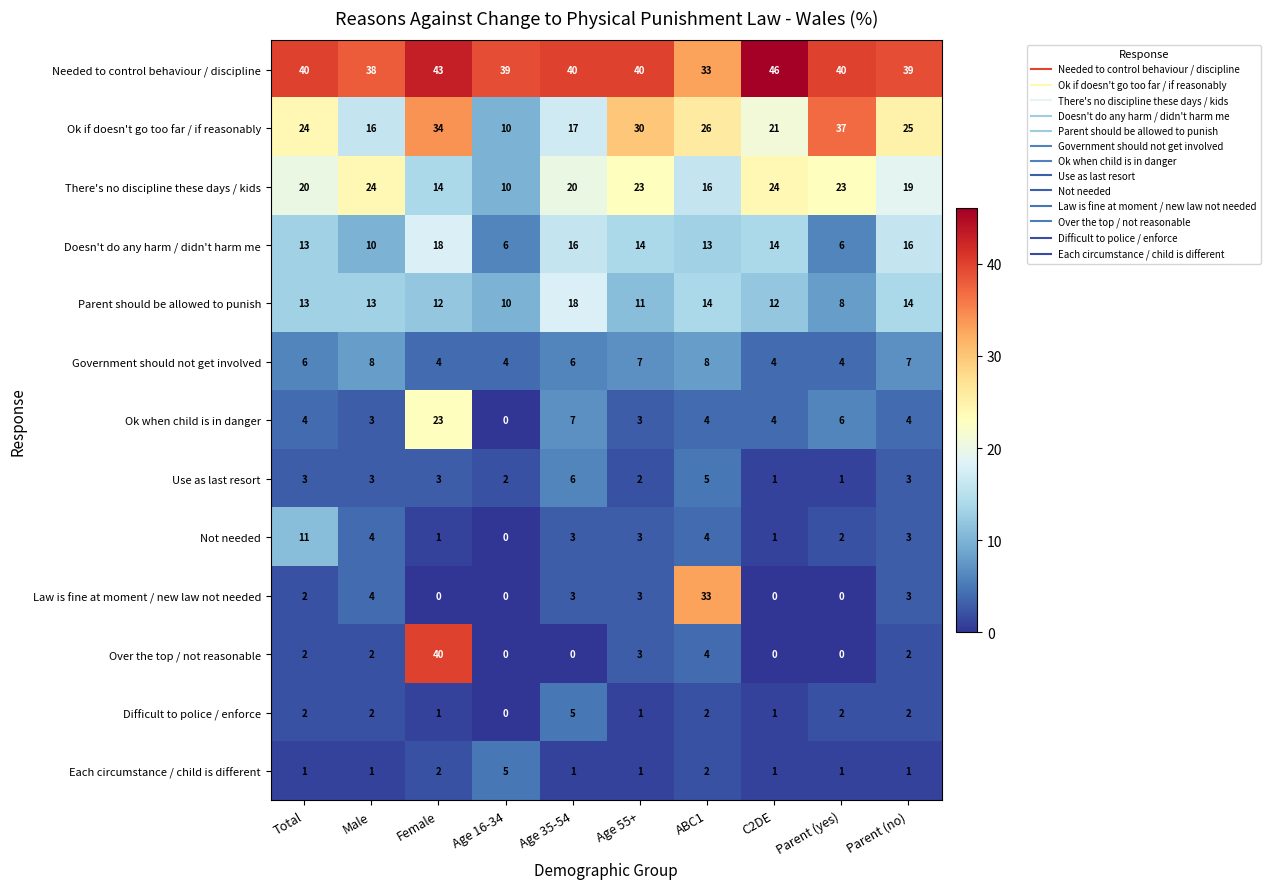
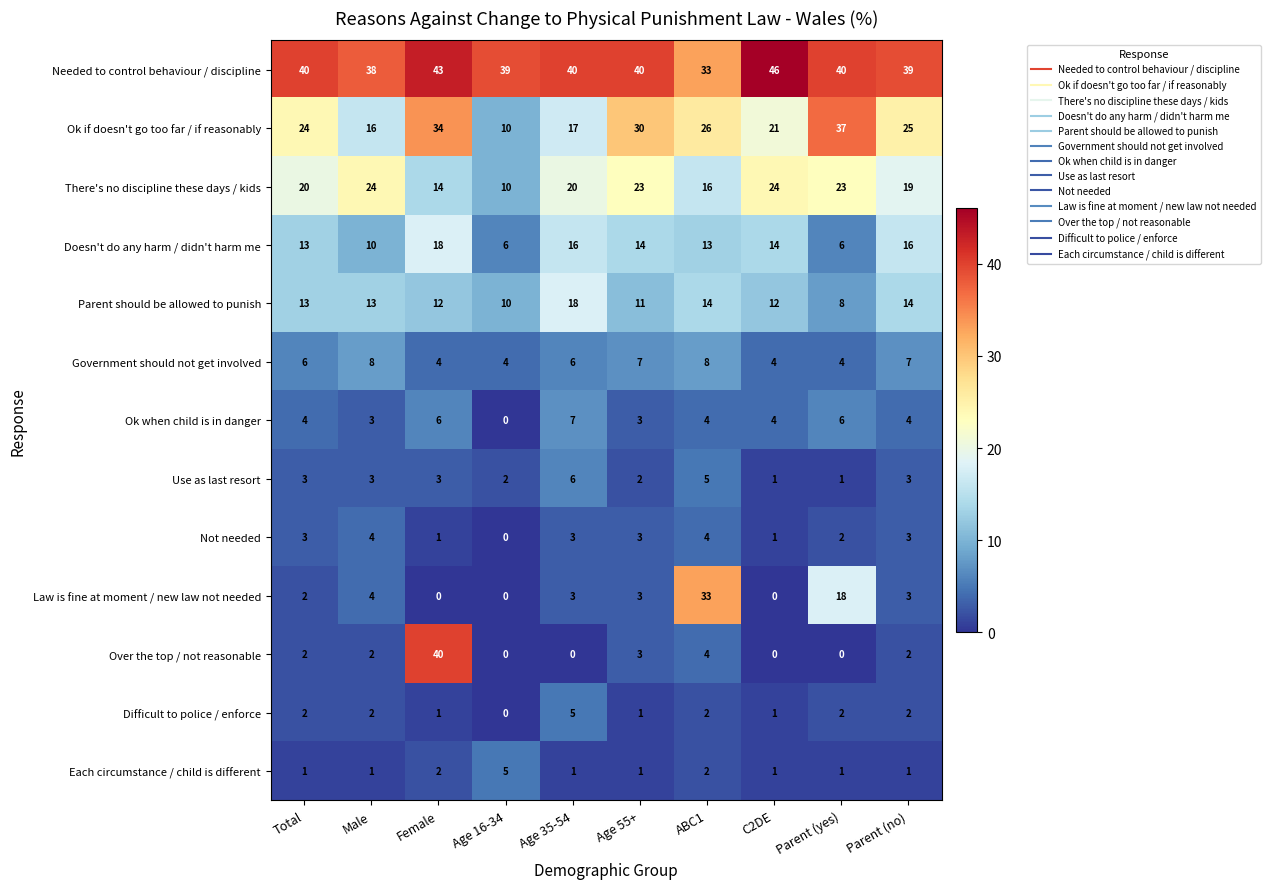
  {
    "Needed to control behaviour / discipline": {
      "Total": 40,
      "Male": 38,
      "Female": 43,
      "Age 16-34": 39,
      "Age 35-54": 40,
      "Age 55+": 40,
      "ABC1": 33,
      "C2DE": 46,
      "Parent (yes)": 40,
      "Parent (no)": 39
    },
    "Ok if doesn't go too far / if reasonably": {
      "Total": 24,
      "Male": 16,
      "Female": 34,
      "Age 16-34": 10,
      "Age 35-54": 17,
      "Age 55+": 30,
      "ABC1": 26,
      "C2DE": 21,
      "Parent (yes)": 37,
      "Parent (no)": 25
    },
    "There's no discipline these days / kids": {
      "Total": 20,
      "Male": 24,
      "Female": 14,
      "Age 16-34": 10,
      "Age 35-54": 20,
      "Age 55+": 23,
      "ABC1": 16,
      "C2DE": 24,
      "Parent (yes)": 23,
      "Parent (no)": 19
    },
    "Doesn't do any harm / didn't harm me": {
      "Total": 13,
      "Male": 10,
      "Female": 18,
      "Age 16-34": 6,
      "Age 35-54": 16,
      "Age 55+": 14,
      "ABC1": 13,
      "C2DE": 14,
      "Parent (yes)": 6,
      "Parent (no)": 16
    },
    "Parent should be allowed to punish": {
      "Total": 13,
      "Male": 13,
      "Female": 12,
      "Age 16-34": 10,
      "Age 35-54": 18,
      "Age 55+": 11,
      "ABC1": 14,
      "C2DE": 12,
      "Parent (yes)": 8,
      "Parent (no)": 14
    },
    "Government should not get involved": {
      "Total": 6,
      "Male": 8,
      "Female": 4,
      "Age 16-34": 4,
      "Age 35-54": 6,
      "Age 55+": 7,
      "ABC1": 8,
      "C2DE": 4,
      "Parent (yes)": 4,
      "Parent (no)": 7
    },
    "Ok when child is in danger": {
      "Total": 4,
      "Male": 3,
-     "Female": 23,
+     "Female": 6,
      "Age 16-34": 0,
      "Age 35-54": 7,
      "Age 55+": 3,
      "ABC1": 4,
      "C2DE": 4,
      "Parent (yes)": 6,
      "Parent (no)": 4
    },
    "Use as last resort": {
      "Total": 3,
      "Male": 3,
      "Female": 3,
      "Age 16-34": 2,
      "Age 35-54": 6,
      "Age 55+": 2,
      "ABC1": 5,
      "C2DE": 1,
      "Parent (yes)": 1,
      "Parent (no)": 3
    },
    "Not needed": {
-     "Total": 11,
+     "Total": 3,
      "Male": 4,
      "Female": 1,
      "Age 16-34": 0,
      "Age 35-54": 3,
      "Age 55+": 3,
      "ABC1": 4,
      "C2DE": 1,
      "Parent (yes)": 2,
      "Parent (no)": 3
    },
    "Law is fine at moment / new law not needed": {
      "Total": 2,
      "Male": 4,
      "Female": 0,
      "Age 16-34": 0,
      "Age 35-54": 3,
      "Age 55+": 3,
      "ABC1": 33,
      "C2DE": 0,
-     "Parent (yes)": 0,
+     "Parent (yes)": 18,
      "Parent (no)": 3
    },
    "Over the top / not reasonable": {
      "Total": 2,
      "Male": 2,
      "Female": 40,
      "Age 16-34": 0,
      "Age 35-54": 0,
      "Age 55+": 3,
      "ABC1": 4,
      "C2DE": 0,
      "Parent (yes)": 0,
      "Parent (no)": 2
    },
    "Difficult to police / enforce": {
      "Total": 2,
      "Male": 2,
      "Female": 1,
      "Age 16-34": 0,
      "Age 35-54": 5,
      "Age 55+": 1,
      "ABC1": 2,
      "C2DE": 1,
      "Parent (yes)": 2,
      "Parent (no)": 2
    },
    "Each circumstance / child is different": {
      "Total": 1,
      "Male": 1,
      "Female": 2,
      "Age 16-34": 5,
      "Age 35-54": 1,
      "Age 55+": 1,
      "ABC1": 2,
      "C2DE": 1,
      "Parent (yes)": 1,
      "Parent (no)": 1
    }
  }
